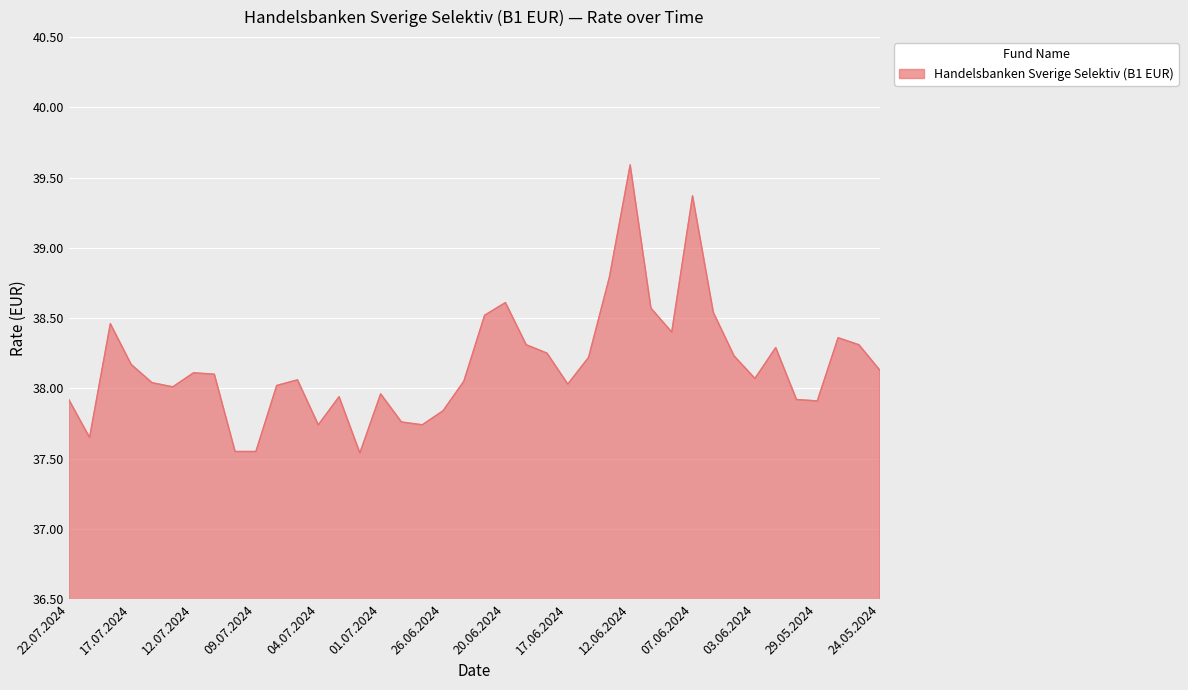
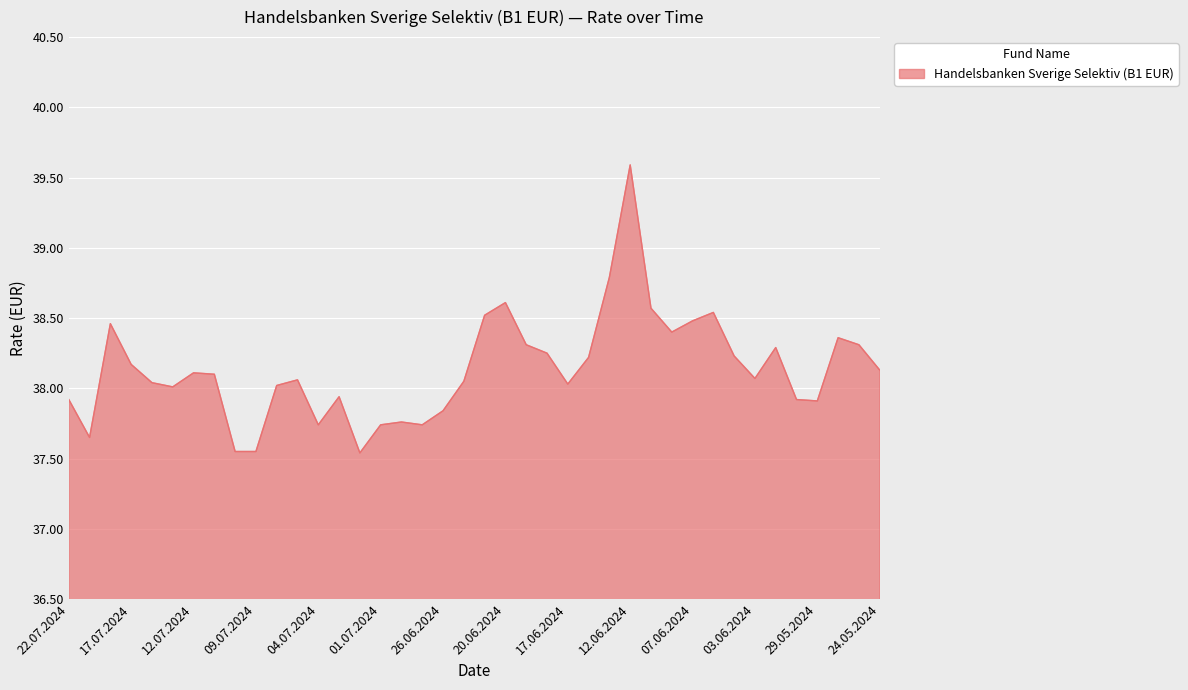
  {
    "22.07.2024": 37.92,
    "17.07.2024": 38.17,
    "12.07.2024": 38.11,
    "09.07.2024": 37.55,
    "04.07.2024": 37.74,
-   "01.07.2024": 37.96,
+   "01.07.2024": 37.74,
    "26.06.2024": 37.84,
    "20.06.2024": 38.61,
    "17.06.2024": 38.03,
    "12.06.2024": 39.59,
-   "07.06.2024": 39.37,
+   "07.06.2024": 38.48,
    "03.06.2024": 38.07,
    "29.05.2024": 37.91,
    "24.05.2024": 38.13
  }
